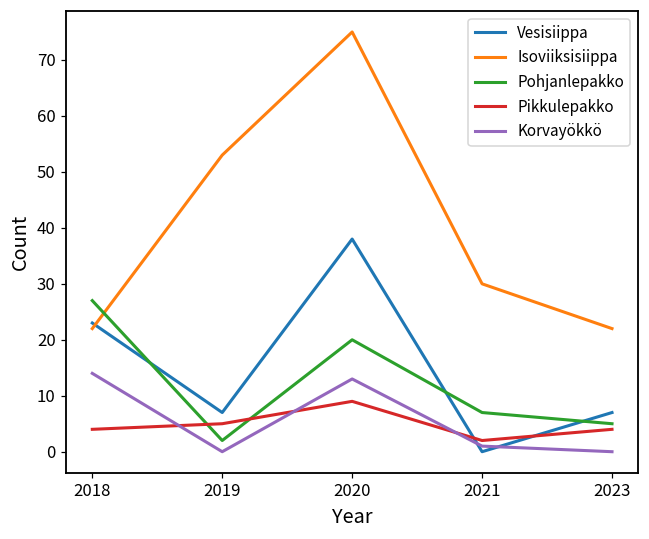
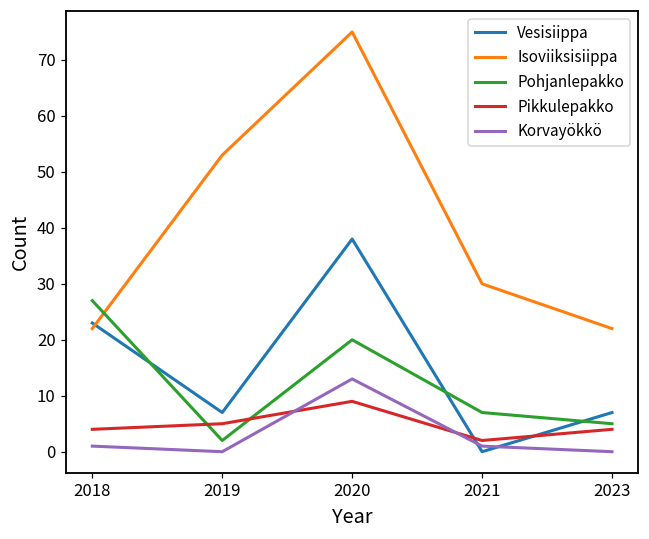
  {
    "Vesisiippa": {
      "2018": 23,
      "2019": 7,
      "2020": 38,
      "2021": 0,
      "2023": 7
    },
    "Isoviiksisiippa": {
      "2018": 22,
      "2019": 53,
      "2020": 75,
      "2021": 30,
      "2023": 22
    },
    "Pohjanlepakko": {
      "2018": 27,
      "2019": 2,
      "2020": 20,
      "2021": 7,
      "2023": 5
    },
    "Pikkulepakko": {
      "2018": 4,
      "2019": 5,
      "2020": 9,
      "2021": 2,
      "2023": 4
    },
    "Korvayökkö": {
-     "2018": 14,
+     "2018": 1,
      "2019": 0,
      "2020": 13,
      "2021": 1,
      "2023": 0
    }
  }
